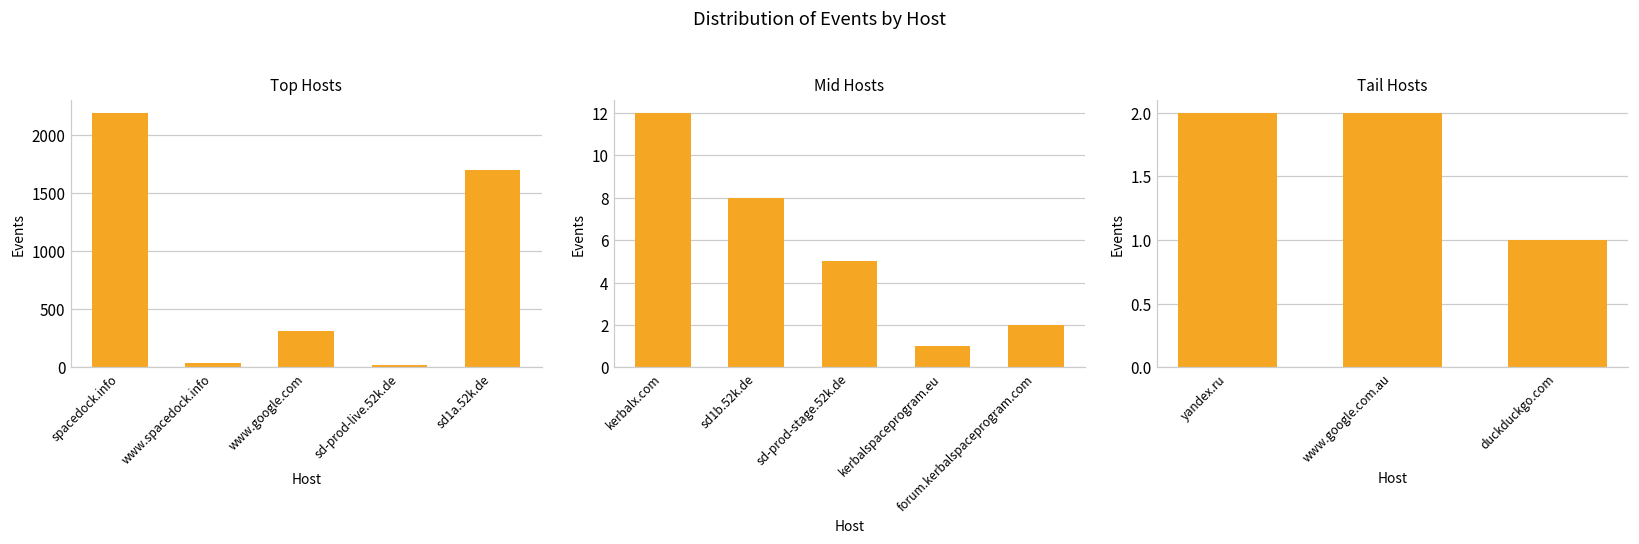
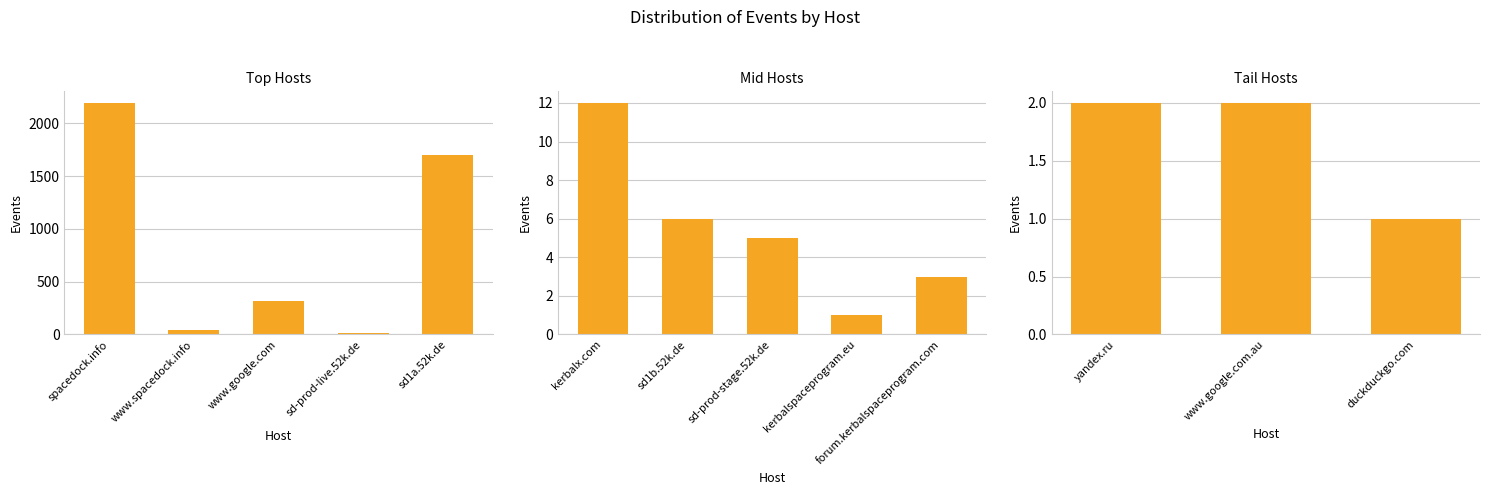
  {
    "Top Hosts": {
      "spacedock.info": 2200,
      "www.spacedock.info": 40,
      "www.google.com": 310,
      "sd1a.52k.de": 1700
    },
    "Mid Hosts": {
      "kerbalx.com": 12,
-     "sd1b.52k.de": 8,
+     "sd1b.52k.de": 6,
      "sd-prod-stage.52k.de": 5,
      "kerbalspaceprogram.eu": 1,
-     "forum.kerbalspaceprogram.com": 2
+     "forum.kerbalspaceprogram.com": 3
    },
    "Tail Hosts": {
      "yandex.ru": 2.00,
      "www.google.com.au": 2.00,
      "duckduckgo.com": 1.00
    }
  }
